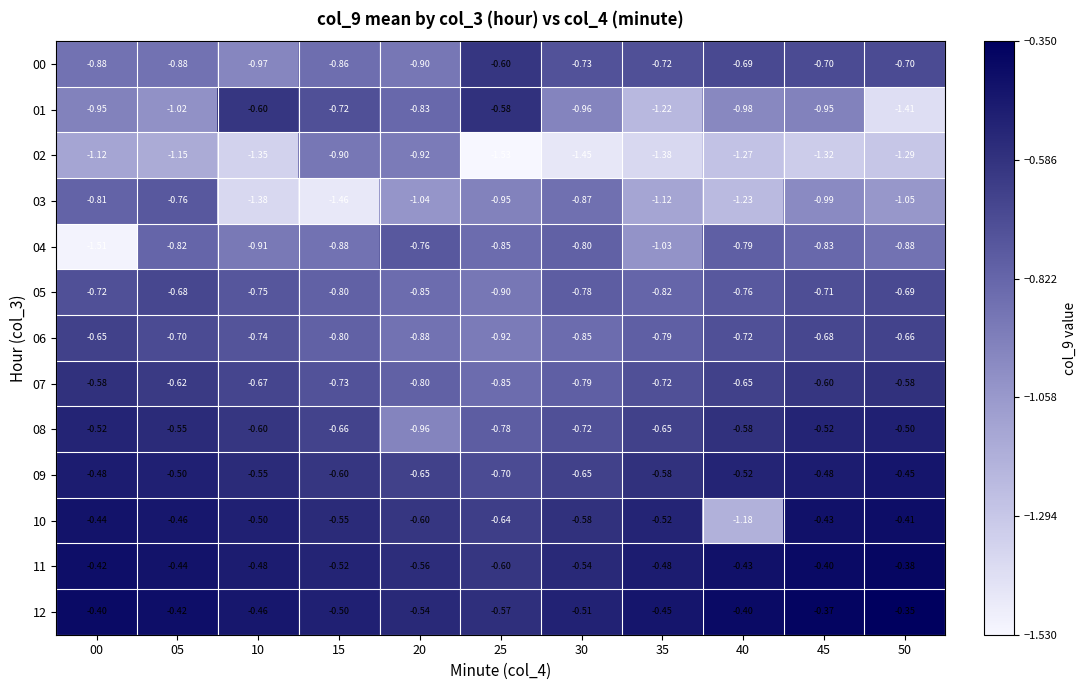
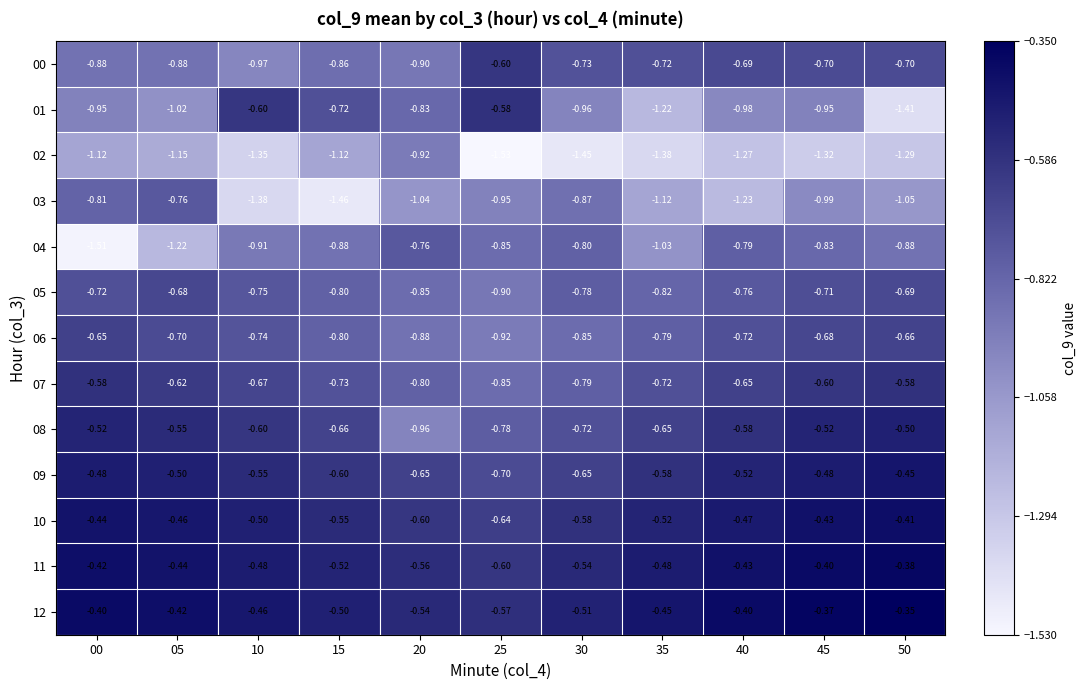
  {
    "00": {
      "00": -0.88,
      "05": -0.88,
      "10": -0.97,
      "15": -0.86,
      "20": -0.90,
      "25": -0.60,
      "30": -0.73,
      "35": -0.72,
      "40": -0.69,
      "45": -0.70,
      "50": -0.70
    },
    "01": {
      "00": -0.95,
      "05": -1.02,
      "10": -0.60,
      "15": -0.72,
      "20": -0.83,
      "25": -0.58,
      "30": -0.96,
      "35": -1.22,
      "40": -0.98,
      "45": -0.95
    },
    "02": {
      "00": -1.12,
      "05": -1.15,
-     "15": -0.90,
+     "15": -1.12,
      "20": -0.92,
      "40": -1.27,
      "45": -1.32,
      "50": -1.29
    },
    "03": {
      "00": -0.81,
      "05": -0.76,
      "20": -1.04,
      "25": -0.95,
      "30": -0.87,
      "35": -1.12,
      "40": -1.23,
      "45": -0.99,
      "50": -1.05
    },
    "04": {
-     "05": -0.82,
+     "05": -1.22,
      "10": -0.91,
      "15": -0.88,
      "20": -0.76,
      "25": -0.85,
      "30": -0.80,
      "35": -1.03,
      "40": -0.79,
      "45": -0.83,
      "50": -0.88
    },
    "05": {
      "00": -0.72,
      "05": -0.68,
      "10": -0.75,
      "15": -0.80,
      "20": -0.85,
      "25": -0.90,
      "30": -0.78,
      "35": -0.82,
      "40": -0.76,
      "45": -0.71,
      "50": -0.69
    },
    "06": {
      "00": -0.65,
      "05": -0.70,
      "10": -0.74,
      "15": -0.80,
      "20": -0.88,
      "25": -0.92,
      "30": -0.85,
      "35": -0.79,
      "40": -0.72,
      "45": -0.68,
      "50": -0.66
    },
    "07": {
      "00": -0.58,
      "05": -0.62,
      "10": -0.67,
      "15": -0.73,
      "20": -0.80,
      "25": -0.85,
      "30": -0.79,
      "35": -0.72,
      "40": -0.65,
      "45": -0.60,
      "50": -0.58
    },
    "08": {
      "00": -0.52,
      "05": -0.55,
      "10": -0.60,
      "15": -0.66,
      "20": -0.96,
      "25": -0.78,
      "30": -0.72,
      "35": -0.65,
      "40": -0.58,
      "45": -0.52,
      "50": -0.50
    },
    "09": {
      "00": -0.48,
      "05": -0.50,
      "10": -0.55,
      "15": -0.60,
      "20": -0.65,
      "25": -0.70,
      "30": -0.65,
      "35": -0.58,
      "40": -0.52,
      "45": -0.48,
      "50": -0.45
    },
    "10": {
      "00": -0.44,
      "05": -0.46,
      "10": -0.50,
      "15": -0.55,
      "20": -0.60,
      "25": -0.64,
      "30": -0.58,
      "35": -0.52,
-     "40": -1.18,
+     "40": -0.47,
      "45": -0.43,
      "50": -0.41
    },
    "11": {
      "00": -0.42,
      "05": -0.44,
      "10": -0.48,
      "15": -0.52,
      "20": -0.56,
      "25": -0.60,
      "30": -0.54,
      "35": -0.48,
      "40": -0.43,
      "45": -0.40,
      "50": -0.38
    },
    "12": {
      "00": -0.40,
      "05": -0.42,
      "10": -0.46,
      "15": -0.50,
      "20": -0.54,
      "25": -0.57,
      "30": -0.51,
      "35": -0.45,
      "40": -0.40,
      "45": -0.37,
      "50": -0.35
    }
  }
